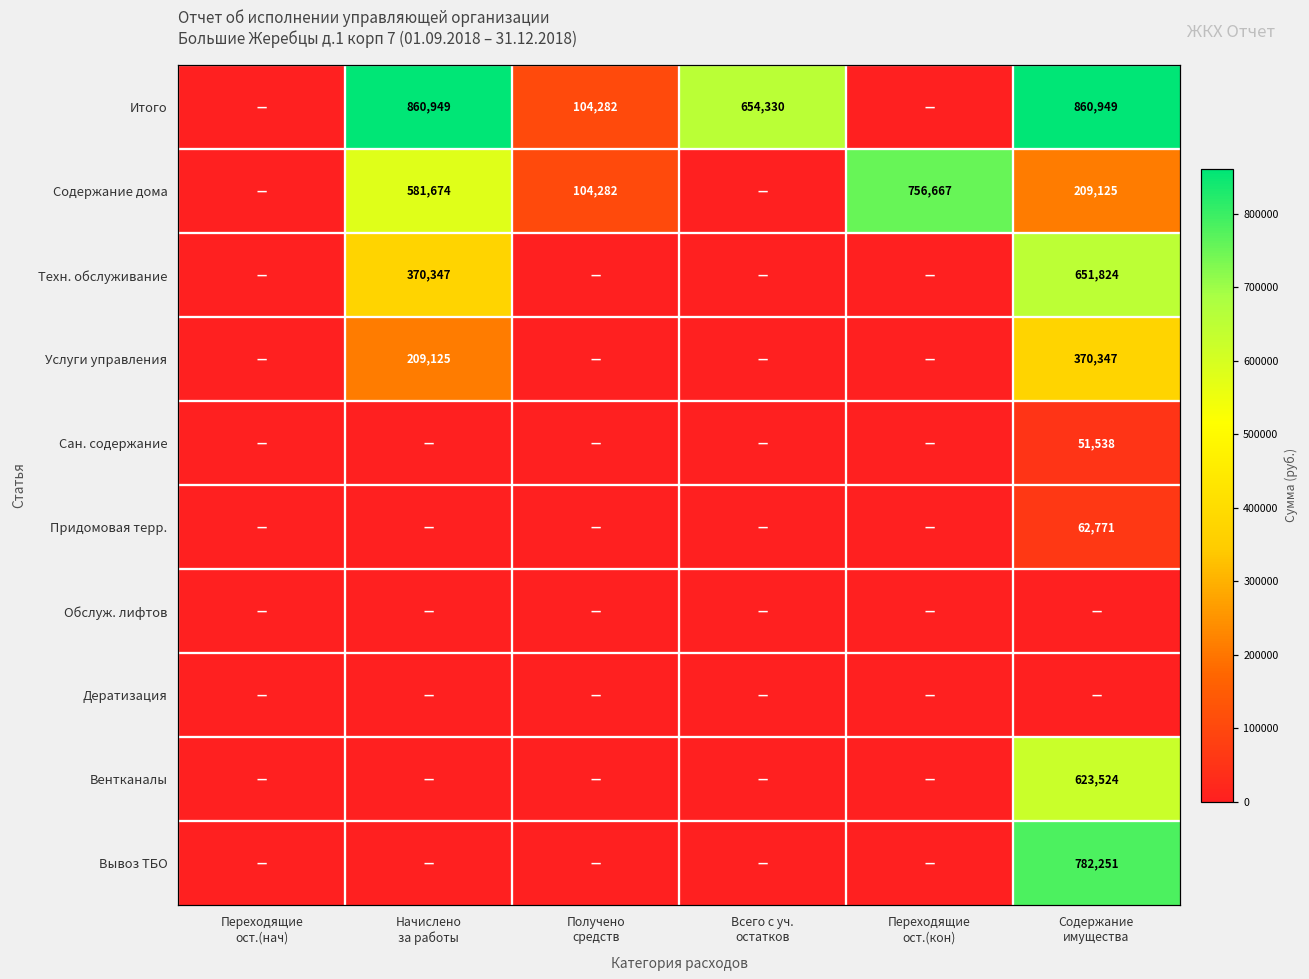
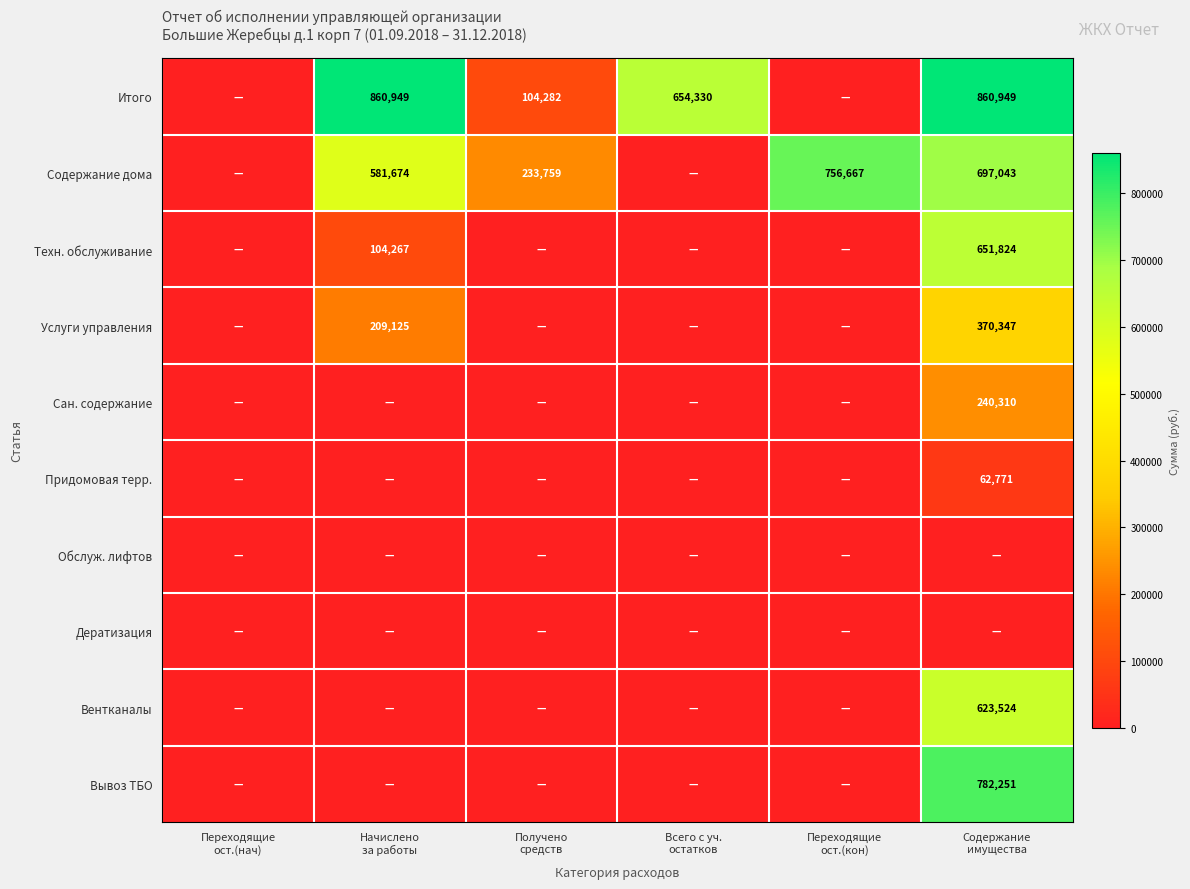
  {
    "Итого": {
      "Начислено за работы": "860,949",
      "Получено средств": "104,282",
      "Всего с уч. остатков": "654,330",
      "Содержание имущества": "860,949"
    },
    "Содержание дома": {
      "Начислено за работы": "581,674",
-     "Получено средств": "104,282",
+     "Получено средств": "233,759",
      "Переходящие ост.(кон)": "756,667",
-     "Содержание имущества": "209,125"
+     "Содержание имущества": "697,043"
    },
    "Техн. обслуживание": {
-     "Начислено за работы": "370,347",
+     "Начислено за работы": "104,267",
      "Содержание имущества": "651,824"
    },
    "Услуги управления": {
      "Начислено за работы": "209,125",
      "Содержание имущества": "370,347"
    },
    "Сан. содержание": {
-     "Содержание имущества": "51,538"
+     "Содержание имущества": "240,310"
    },
    "Придомовая терр.": {
      "Содержание имущества": "62,771"
    },
    "Вентканалы": {
      "Содержание имущества": "623,524"
    },
    "Вывоз ТБО": {
      "Содержание имущества": "782,251"
    }
  }
